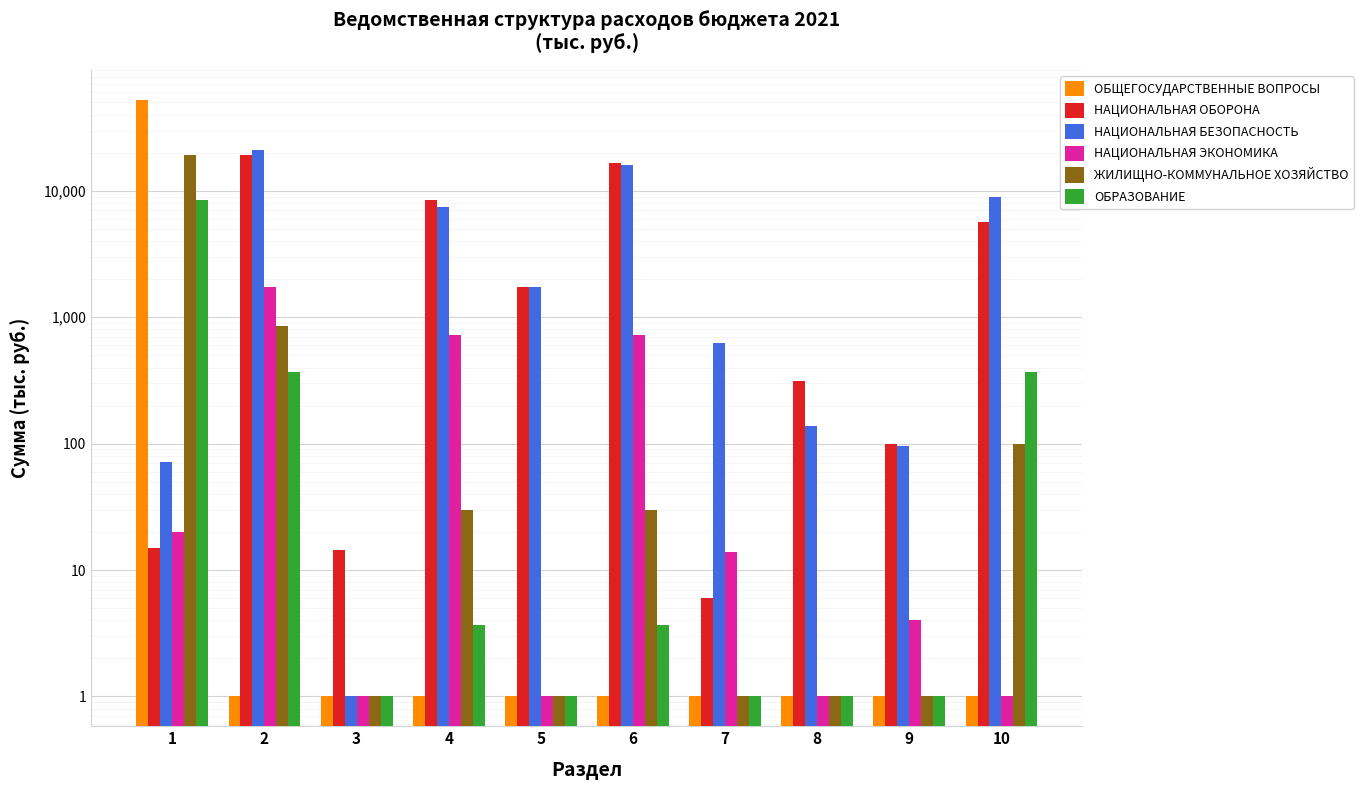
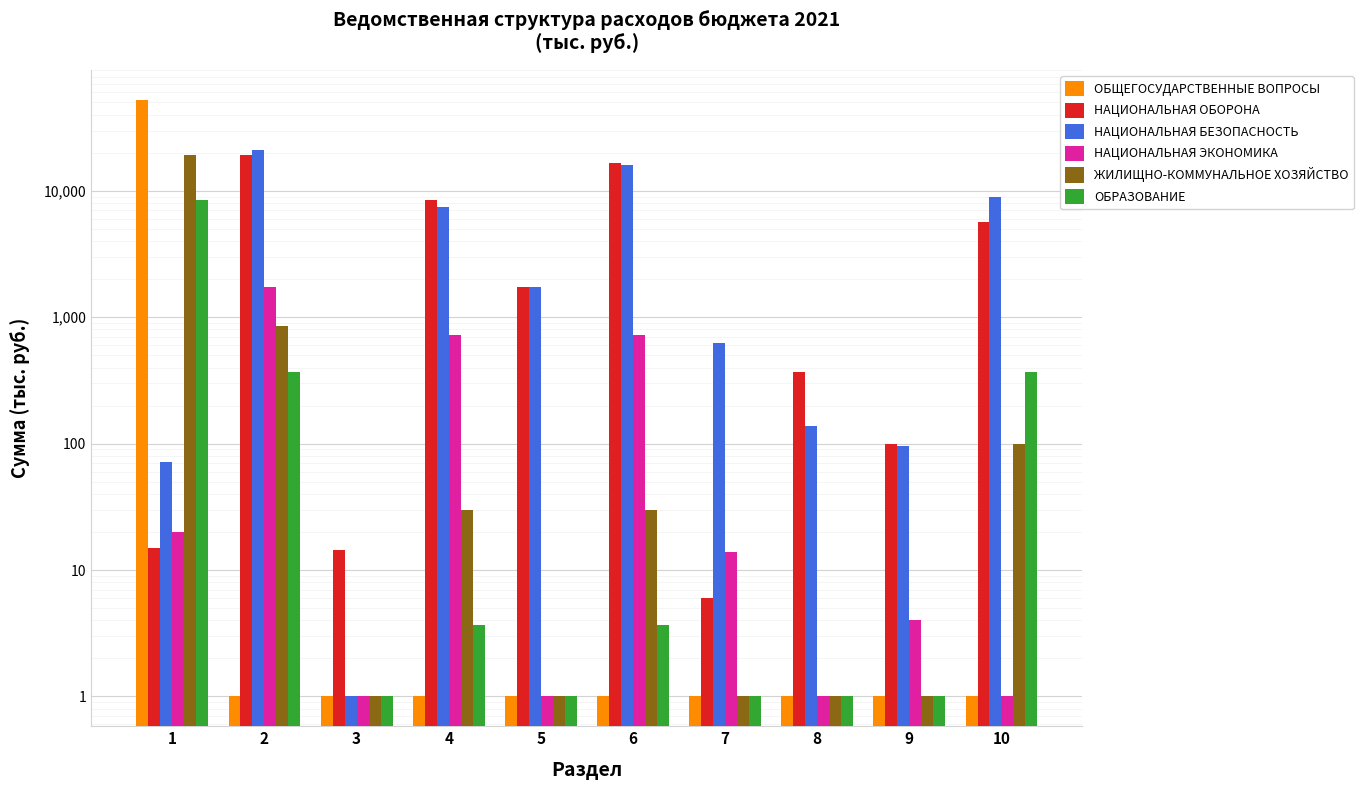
  {
    "ОБЩЕГОСУДАРСТВЕННЫЕ ВОПРОСЫ": {
      "1": "53,000",
      "2": "1",
      "3": "1",
      "4": "1",
      "5": "1",
      "6": "1",
      "7": "1",
      "8": "1",
      "9": "1",
      "10": "1"
    },
    "НАЦИОНАЛЬНАЯ ОБОРОНА": {
      "1": "15",
      "2": "19,000",
      "3": "15",
      "4": "8,000",
      "5": "1,700",
      "6": "17,000",
      "7": "6",
-     "8": "310",
+     "8": "370",
      "9": "100",
      "10": "6,000"
    },
    "НАЦИОНАЛЬНАЯ БЕЗОПАСНОСТЬ": {
      "1": "70",
      "2": "21,000",
      "3": "1",
      "4": "7,000",
      "5": "1,700",
      "6": "16,000",
      "7": "600",
      "8": "140",
      "9": "100",
      "10": "9,000"
    },
    "НАЦИОНАЛЬНАЯ ЭКОНОМИКА": {
      "1": "20",
      "2": "1,700",
      "3": "1",
      "4": "700",
      "5": "1",
      "6": "700",
      "7": "14",
      "8": "1",
      "9": "4",
      "10": "1"
    },
    "ЖИЛИЩНО-КОММУНАЛЬНОЕ ХОЗЯЙСТВО": {
      "1": "19,000",
      "2": "900",
      "3": "1",
      "4": "30",
      "5": "1",
      "6": "30",
      "7": "1",
      "8": "1",
      "9": "1",
      "10": "100"
    },
    "ОБРАЗОВАНИЕ": {
      "1": "8,000",
      "2": "370",
      "3": "1",
      "4": "3.7",
      "5": "1",
      "6": "3.7",
      "7": "1",
      "8": "1",
      "9": "1",
      "10": "370"
    }
  }
